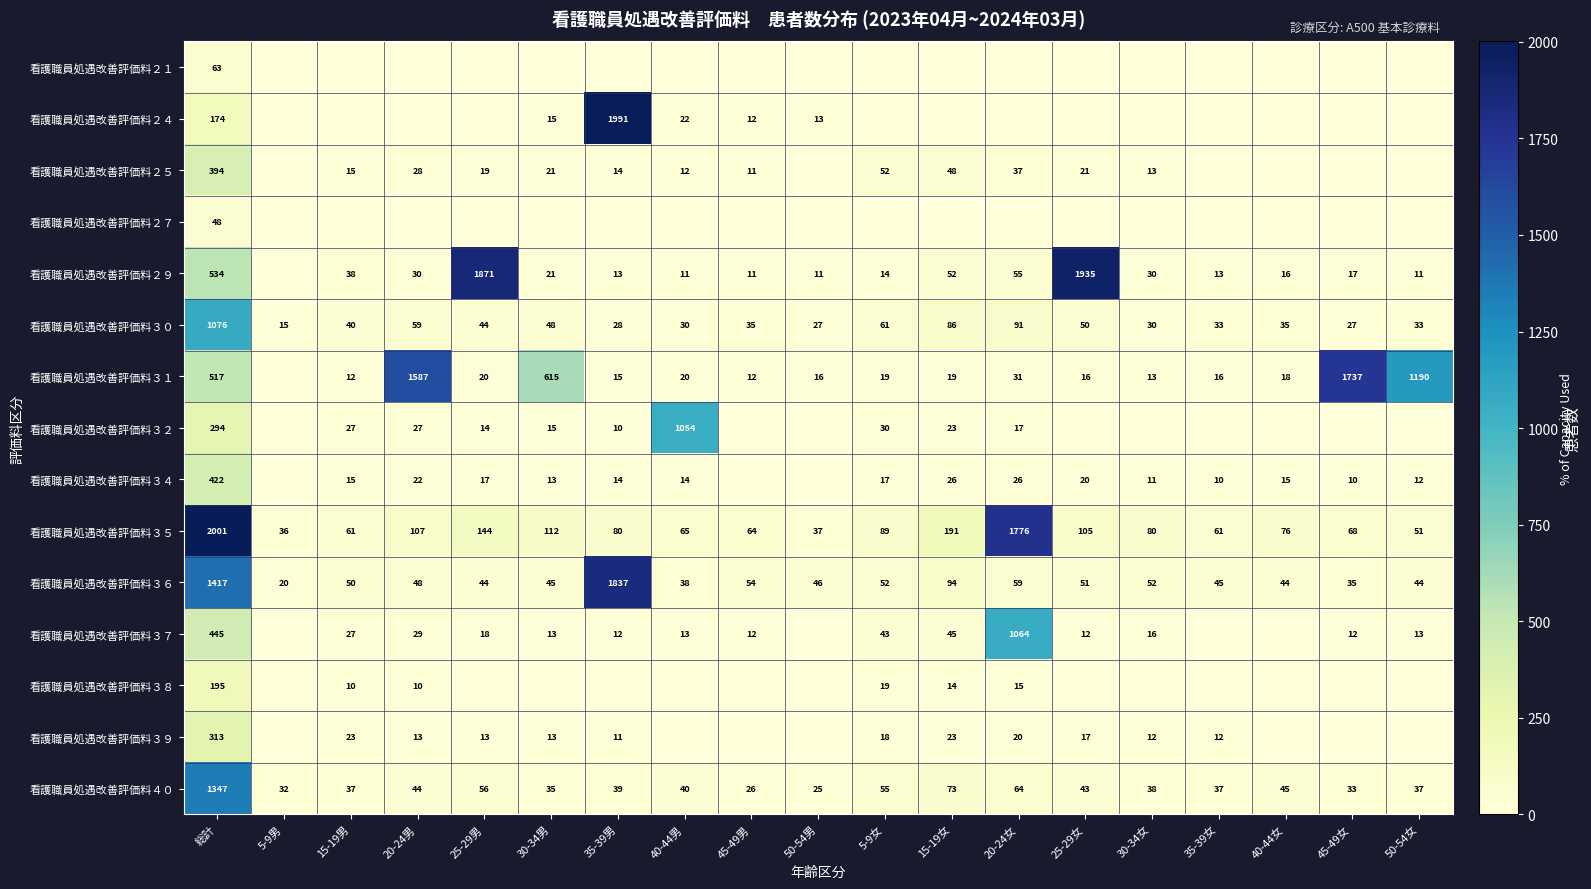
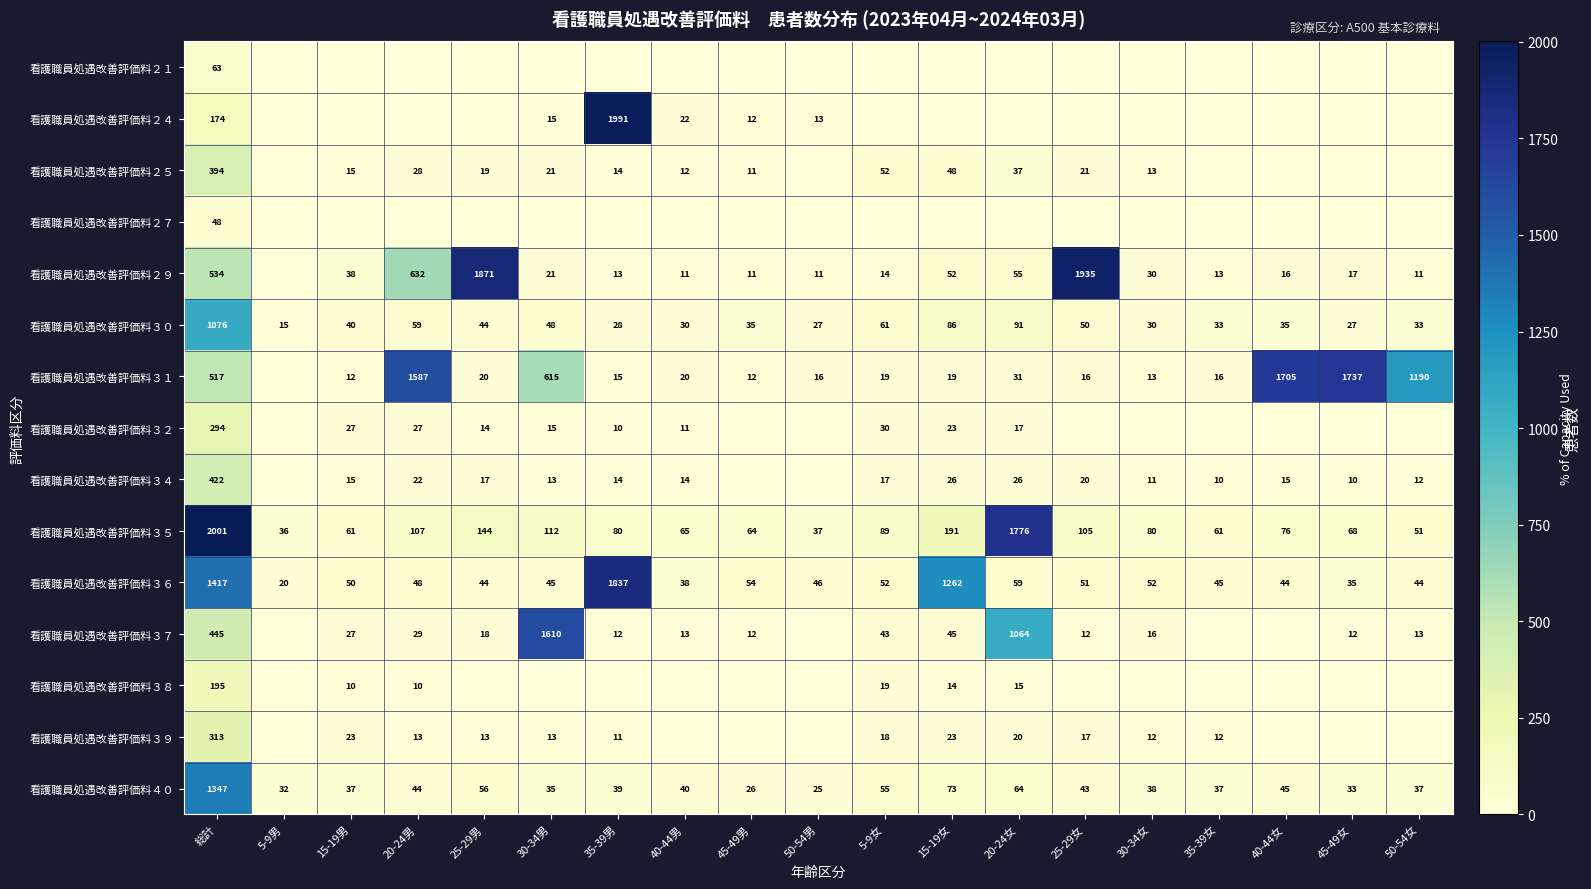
  {
    "看護職員処遇改善評価料２１": {
      "総計": 63
    },
    "看護職員処遇改善評価料２４": {
      "総計": 174,
      "30-34男": 15,
      "35-39男": 1991,
      "40-44男": 22,
      "45-49男": 12,
      "50-54男": 13
    },
    "看護職員処遇改善評価料２５": {
      "総計": 394,
      "15-19男": 15,
      "20-24男": 28,
      "25-29男": 19,
      "30-34男": 21,
      "35-39男": 14,
      "40-44男": 12,
      "45-49男": 11,
      "5-9女": 52,
      "15-19女": 48,
      "20-24女": 37,
      "25-29女": 21,
      "30-34女": 13
    },
    "看護職員処遇改善評価料２７": {
      "総計": 48
    },
    "看護職員処遇改善評価料２９": {
      "総計": 534,
      "15-19男": 38,
-     "20-24男": 30,
+     "20-24男": 632,
      "25-29男": 1871,
      "30-34男": 21,
      "35-39男": 13,
      "40-44男": 11,
      "45-49男": 11,
      "50-54男": 11,
      "5-9女": 14,
      "15-19女": 52,
      "20-24女": 55,
      "25-29女": 1935,
      "30-34女": 30,
      "35-39女": 13,
      "40-44女": 16,
      "45-49女": 17,
      "50-54女": 11
    },
    "看護職員処遇改善評価料３０": {
      "総計": 1076,
      "5-9男": 15,
      "15-19男": 40,
      "20-24男": 59,
      "25-29男": 44,
      "30-34男": 48,
      "35-39男": 28,
      "40-44男": 30,
      "45-49男": 35,
      "50-54男": 27,
      "5-9女": 61,
      "15-19女": 86,
      "20-24女": 91,
      "25-29女": 50,
      "30-34女": 30,
      "35-39女": 33,
      "40-44女": 35,
      "45-49女": 27,
      "50-54女": 33
    },
    "看護職員処遇改善評価料３１": {
      "総計": 517,
      "15-19男": 12,
      "20-24男": 1587,
      "25-29男": 20,
      "30-34男": 615,
      "35-39男": 15,
      "40-44男": 20,
      "45-49男": 12,
      "50-54男": 16,
      "5-9女": 19,
      "15-19女": 19,
      "20-24女": 31,
      "25-29女": 16,
      "30-34女": 13,
      "35-39女": 16,
-     "40-44女": 18,
+     "40-44女": 1705,
      "45-49女": 1737,
      "50-54女": 1190
    },
    "看護職員処遇改善評価料３２": {
      "総計": 294,
      "15-19男": 27,
      "20-24男": 27,
      "25-29男": 14,
      "30-34男": 15,
      "35-39男": 10,
-     "40-44男": 1054,
+     "40-44男": 11,
      "5-9女": 30,
      "15-19女": 23,
      "20-24女": 17
    },
    "看護職員処遇改善評価料３４": {
      "総計": 422,
      "15-19男": 15,
      "20-24男": 22,
      "25-29男": 17,
      "30-34男": 13,
      "35-39男": 14,
      "40-44男": 14,
      "5-9女": 17,
      "15-19女": 26,
      "20-24女": 26,
      "25-29女": 20,
      "30-34女": 11,
      "35-39女": 10,
      "40-44女": 15,
      "45-49女": 10,
      "50-54女": 12
    },
    "看護職員処遇改善評価料３５": {
      "総計": 2001,
      "5-9男": 36,
      "15-19男": 61,
      "20-24男": 107,
      "25-29男": 144,
      "30-34男": 112,
      "35-39男": 80,
      "40-44男": 65,
      "45-49男": 64,
      "50-54男": 37,
      "5-9女": 89,
      "15-19女": 191,
      "20-24女": 1776,
      "25-29女": 105,
      "30-34女": 80,
      "35-39女": 61,
      "40-44女": 76,
      "45-49女": 68,
      "50-54女": 51
    },
    "看護職員処遇改善評価料３６": {
      "総計": 1417,
      "5-9男": 20,
      "15-19男": 50,
      "20-24男": 48,
      "25-29男": 44,
      "30-34男": 45,
      "35-39男": 1837,
      "40-44男": 38,
      "45-49男": 54,
      "50-54男": 46,
      "5-9女": 52,
-     "15-19女": 94,
+     "15-19女": 1262,
      "20-24女": 59,
      "25-29女": 51,
      "30-34女": 52,
      "35-39女": 45,
      "40-44女": 44,
      "45-49女": 35,
      "50-54女": 44
    },
    "看護職員処遇改善評価料３７": {
      "総計": 445,
      "15-19男": 27,
      "20-24男": 29,
      "25-29男": 18,
-     "30-34男": 13,
+     "30-34男": 1610,
      "35-39男": 12,
      "40-44男": 13,
      "45-49男": 12,
      "5-9女": 43,
      "15-19女": 45,
      "20-24女": 1064,
      "25-29女": 12,
      "30-34女": 16,
      "45-49女": 12,
      "50-54女": 13
    },
    "看護職員処遇改善評価料３８": {
      "総計": 195,
      "15-19男": 10,
      "20-24男": 10,
      "5-9女": 19,
      "15-19女": 14,
      "20-24女": 15
    },
    "看護職員処遇改善評価料３９": {
      "総計": 313,
      "15-19男": 23,
      "20-24男": 13,
      "25-29男": 13,
      "30-34男": 13,
      "35-39男": 11,
      "5-9女": 18,
      "15-19女": 23,
      "20-24女": 20,
      "25-29女": 17,
      "30-34女": 12,
      "35-39女": 12
    },
    "看護職員処遇改善評価料４０": {
      "総計": 1347,
      "5-9男": 32,
      "15-19男": 37,
      "20-24男": 44,
      "25-29男": 56,
      "30-34男": 35,
      "35-39男": 39,
      "40-44男": 40,
      "45-49男": 26,
      "50-54男": 25,
      "5-9女": 55,
      "15-19女": 73,
      "20-24女": 64,
      "25-29女": 43,
      "30-34女": 38,
      "35-39女": 37,
      "40-44女": 45,
      "45-49女": 33,
      "50-54女": 37
    }
  }
